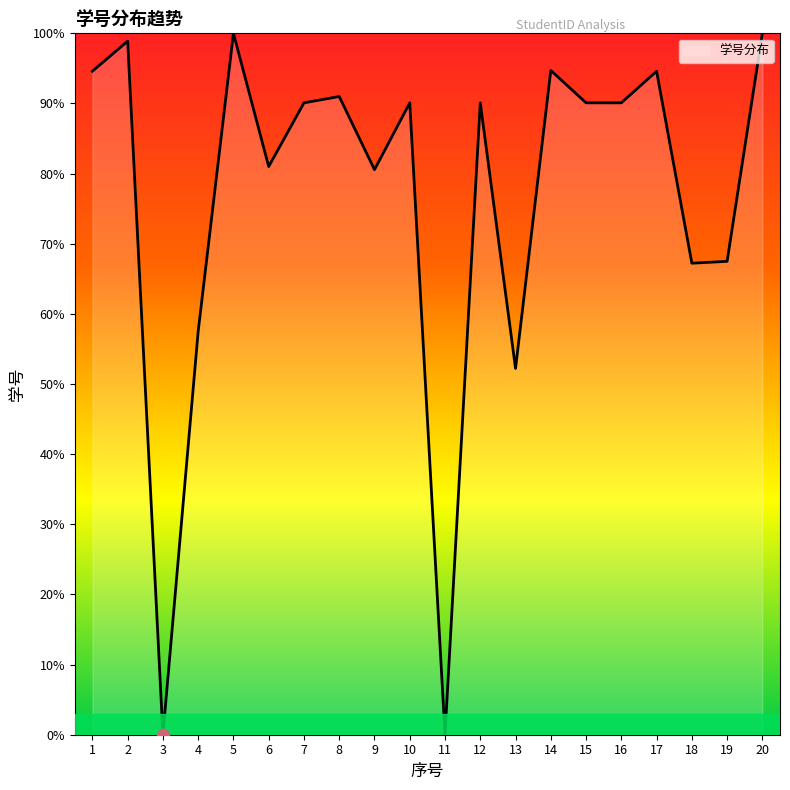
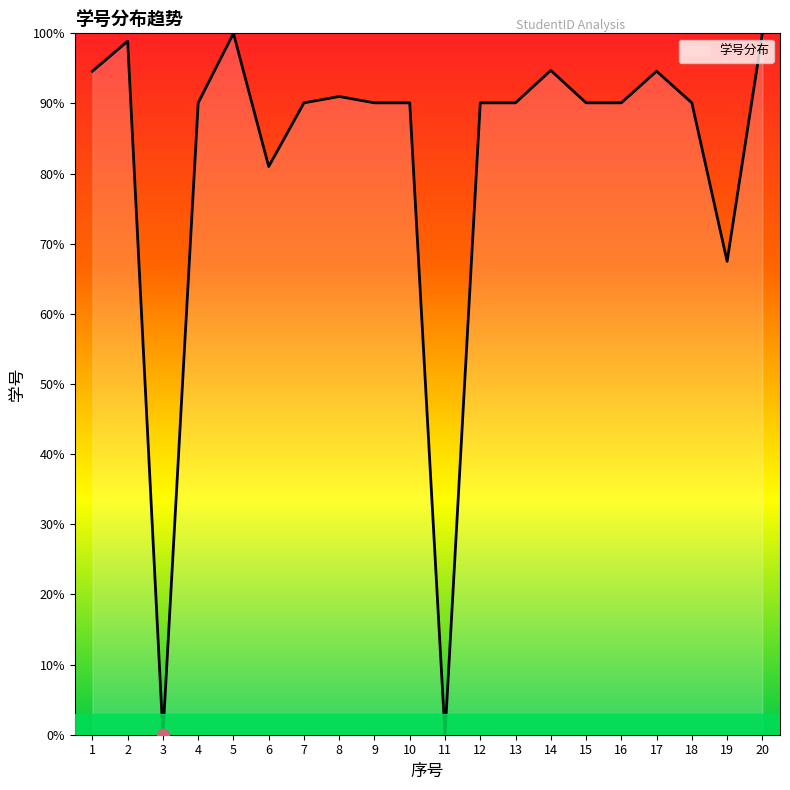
  {
    "学号分布": {
      "1": "95%",
      "2": "99%",
-     "4": "58%",
+     "4": "90%",
      "5": "100%",
      "6": "81%",
      "7": "90%",
      "8": "91%",
-     "9": "81%",
+     "9": "90%",
      "10": "90%",
      "12": "90%",
-     "13": "52%",
+     "13": "90%",
      "14": "95%",
      "15": "90%",
      "16": "90%",
      "17": "95%",
-     "18": "67%",
+     "18": "90%",
      "19": "67%",
      "20": "100%"
    }
  }
